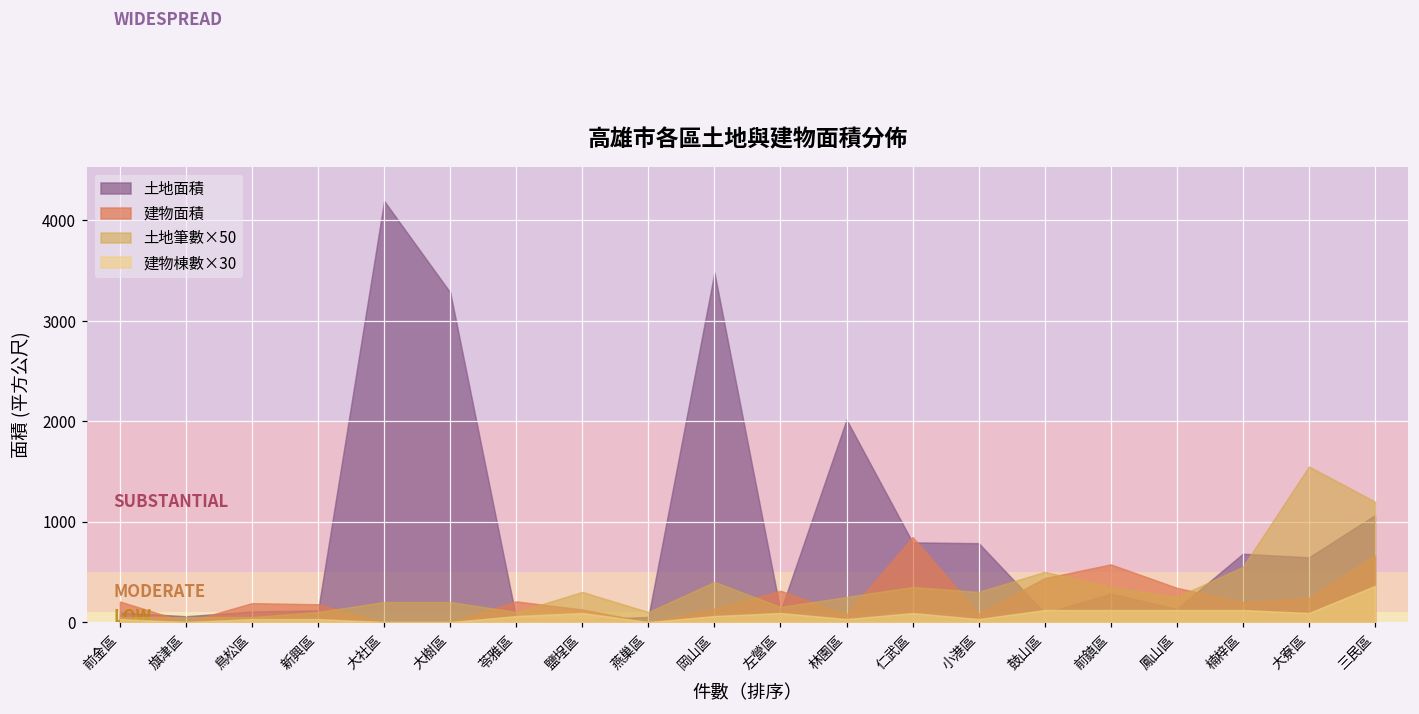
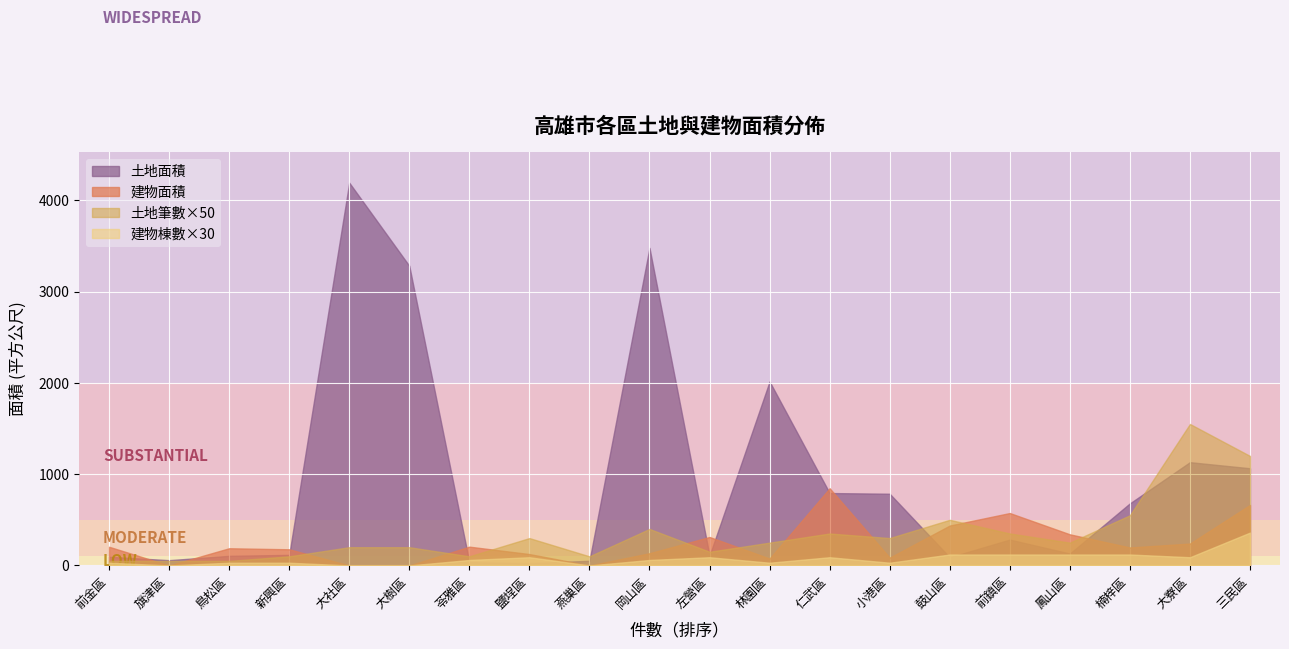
  {
    "土地面積": {
      "前金區": 100,
      "鳥松區": 100,
      "大社區": 4200,
      "大樹區": 3300,
      "燕巢區": 100,
      "岡山區": 3500,
      "林園區": 2000,
      "仁武區": 800,
      "小港區": 800,
      "鼓山區": 100,
      "前鎮區": 300,
      "楠梓區": 700,
-     "大寮區": 600,
+     "大寮區": 1100,
      "三民區": 1100
    }
  }
